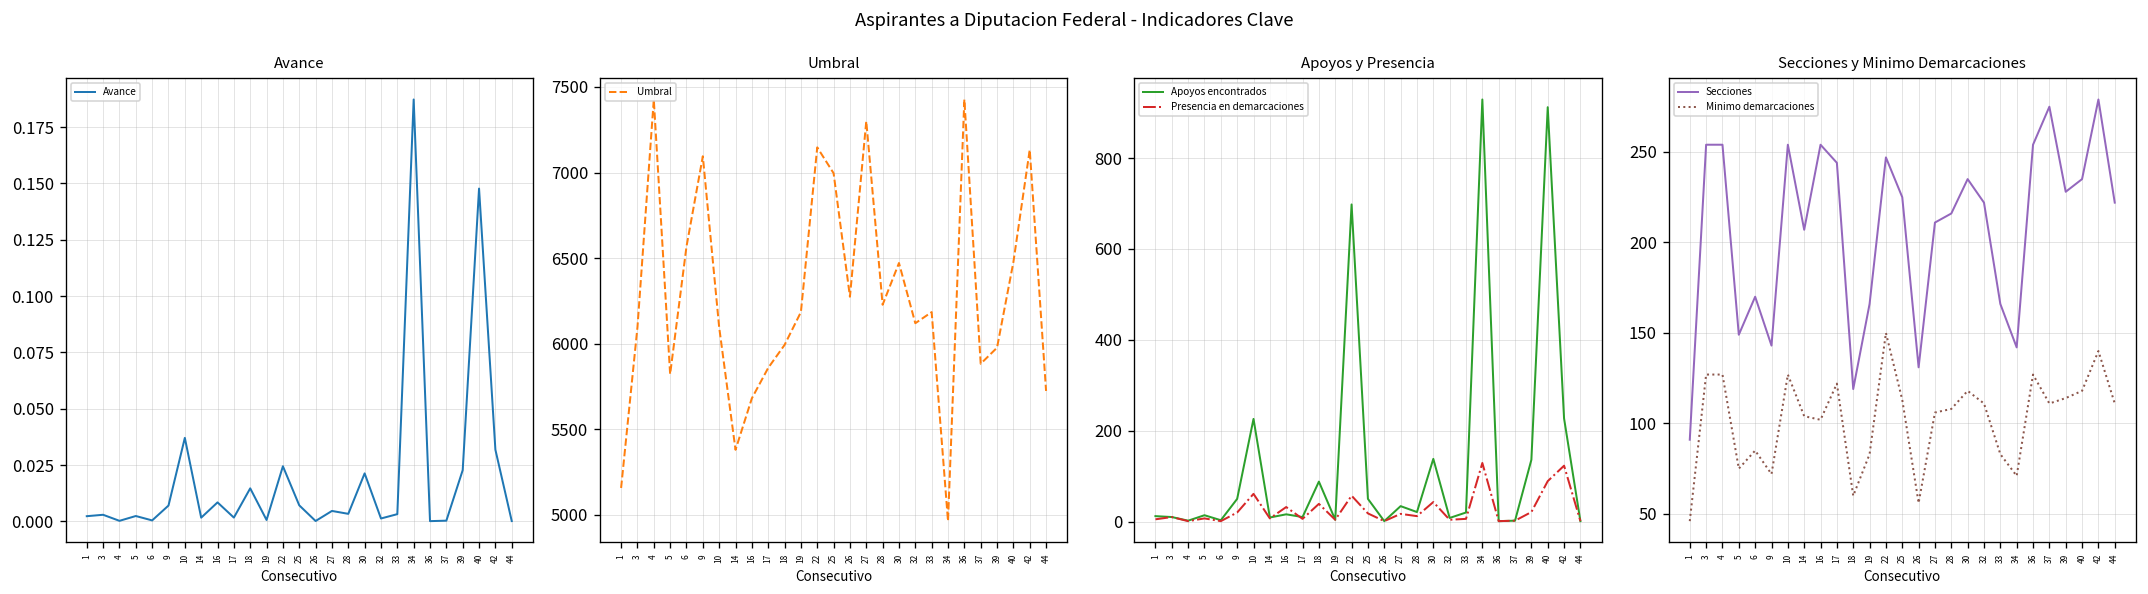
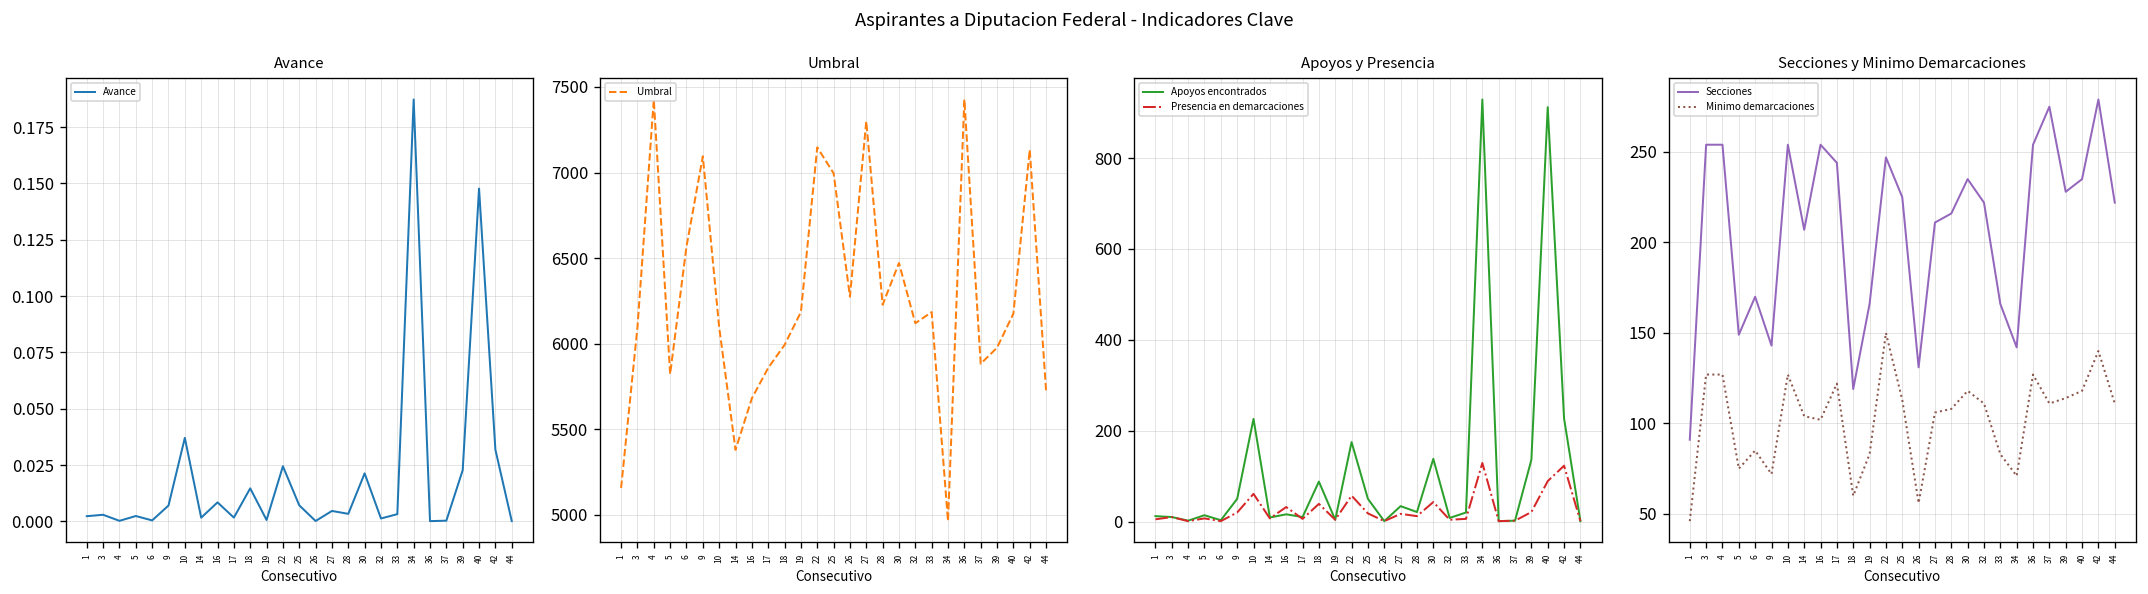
  {
    "Avance": {
      "1": 0.002,
      "3": 0.003,
      "4": 0.000,
      "5": 0.002,
      "6": 0.000,
      "9": 0.007,
      "10": 0.037,
      "14": 0.002,
      "16": 0.008,
      "17": 0.002,
      "18": 0.015,
      "19": 0.001,
      "22": 0.024,
      "25": 0.007,
      "26": 0.000,
      "27": 0.005,
      "28": 0.003,
      "30": 0.021,
      "32": 0.001,
      "33": 0.003,
      "34": 0.187,
      "36": 0.000,
      "37": 0.000,
      "39": 0.023,
      "40": 0.148,
      "42": 0.032,
      "44": 0.000
    },
    "Umbral": {
      "1": 5160,
      "3": 6100,
      "5": 5820,
      "6": 6570,
      "9": 7100,
      "10": 6100,
      "14": 5380,
      "16": 5680,
      "17": 5860,
      "18": 5990,
      "19": 6180,
      "22": 7150,
      "25": 7000,
      "26": 6270,
      "27": 7300,
      "28": 6230,
      "30": 6470,
      "32": 6120,
      "33": 6180,
      "34": 4960,
      "36": 7430,
      "37": 5880,
      "39": 5980,
-     "40": 6480,
+     "40": 6180,
      "42": 7130,
      "44": 5720
    },
    "Apoyos y Presencia": {
      "Apoyos encontrados": {
        "1": 10,
        "5": 10,
        "9": 50,
        "10": 230,
        "16": 20,
        "18": 90,
-       "22": 700,
+       "22": 180,
        "25": 50,
        "27": 30,
        "28": 20,
        "30": 140,
        "33": 20,
        "34": 930,
        "39": 140,
        "40": 910,
        "42": 230
      },
      "Presencia en demarcaciones": {
        "1": 10,
        "5": 10,
        "9": 20,
        "10": 60,
        "16": 30,
        "18": 40,
        "22": 60,
        "25": 20,
        "27": 20,
        "28": 10,
        "30": 40,
        "33": 10,
        "34": 130,
        "39": 20,
        "40": 90,
        "42": 120
      }
    },
    "Secciones y Minimo Demarcaciones": {
      "Secciones": {
        "1": 91,
        "3": 254,
        "4": 254,
        "5": 149,
        "6": 170,
        "9": 143,
        "10": 254,
        "14": 207,
        "16": 254,
        "17": 244,
        "18": 119,
        "19": 166,
        "22": 247,
        "25": 225,
        "26": 131,
        "27": 211,
        "28": 216,
        "30": 235,
        "32": 222,
        "33": 166,
        "34": 142,
        "36": 254,
        "37": 275,
        "39": 228,
        "40": 235,
        "42": 279,
        "44": 222
      },
      "Minimo demarcaciones": {
        "1": 46,
        "3": 127,
        "4": 127,
        "5": 75,
        "6": 85,
        "9": 72,
        "10": 127,
        "14": 104,
        "16": 102,
        "17": 122,
        "18": 60,
        "19": 83,
        "22": 150,
        "25": 113,
        "26": 56,
        "27": 106,
        "28": 108,
        "30": 118,
        "32": 111,
        "33": 83,
        "34": 71,
        "36": 127,
        "37": 111,
        "39": 114,
        "40": 118,
        "42": 140,
        "44": 111
      }
    }
  }
